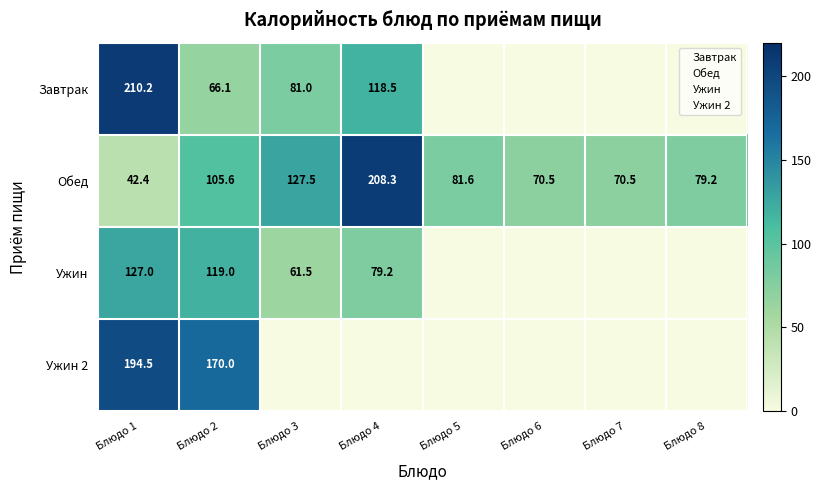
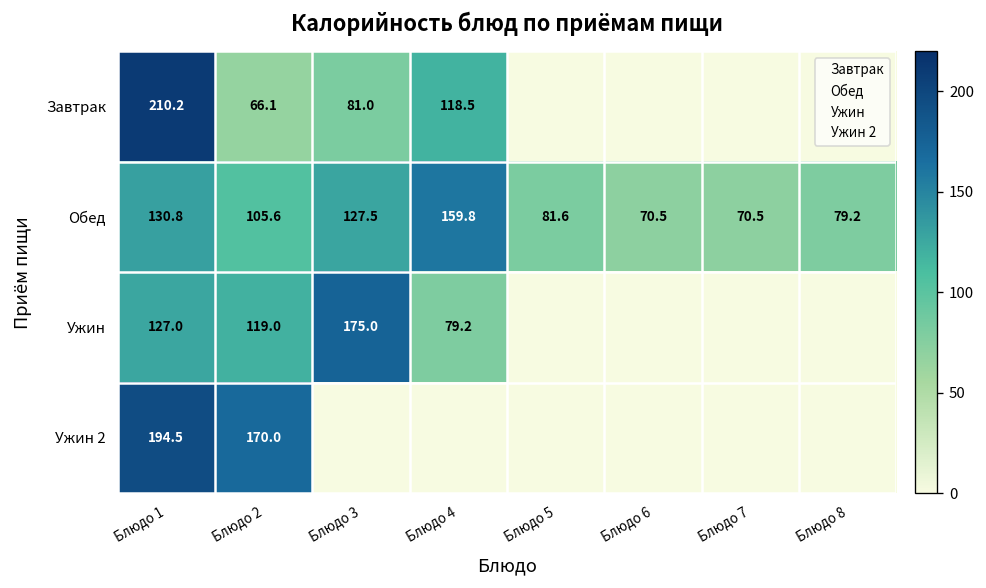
  {
    "Завтрак": {
      "Блюдо 1": 210.2,
      "Блюдо 2": 66.1,
      "Блюдо 3": 81.0,
      "Блюдо 4": 118.5
    },
    "Обед": {
-     "Блюдо 1": 42.4,
+     "Блюдо 1": 130.8,
      "Блюдо 2": 105.6,
      "Блюдо 3": 127.5,
-     "Блюдо 4": 208.3,
+     "Блюдо 4": 159.8,
      "Блюдо 5": 81.6,
      "Блюдо 6": 70.5,
      "Блюдо 7": 70.5,
      "Блюдо 8": 79.2
    },
    "Ужин": {
      "Блюдо 1": 127.0,
      "Блюдо 2": 119.0,
-     "Блюдо 3": 61.5,
+     "Блюдо 3": 175.0,
      "Блюдо 4": 79.2
    },
    "Ужин 2": {
      "Блюдо 1": 194.5,
      "Блюдо 2": 170.0
    }
  }
